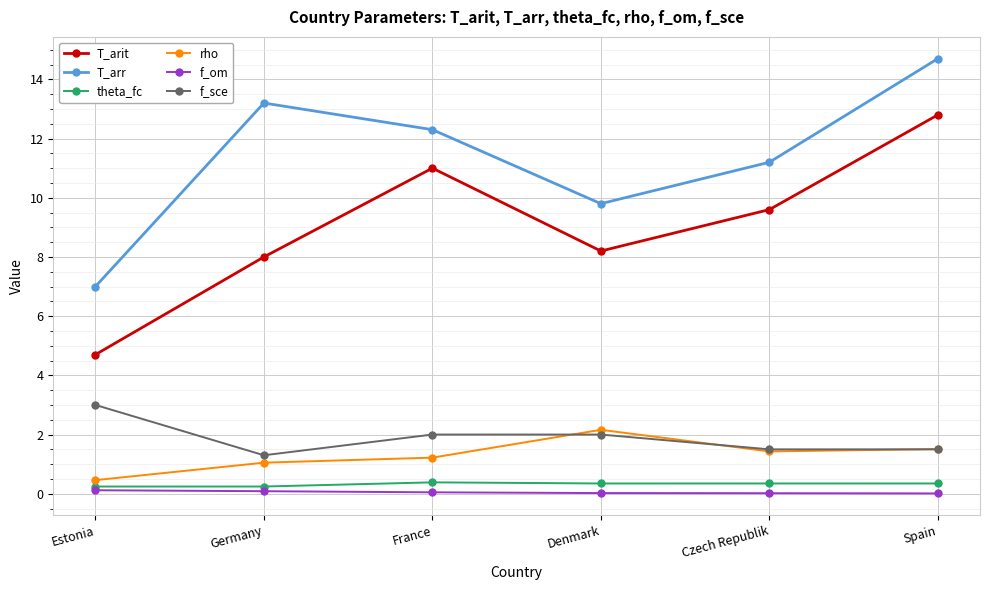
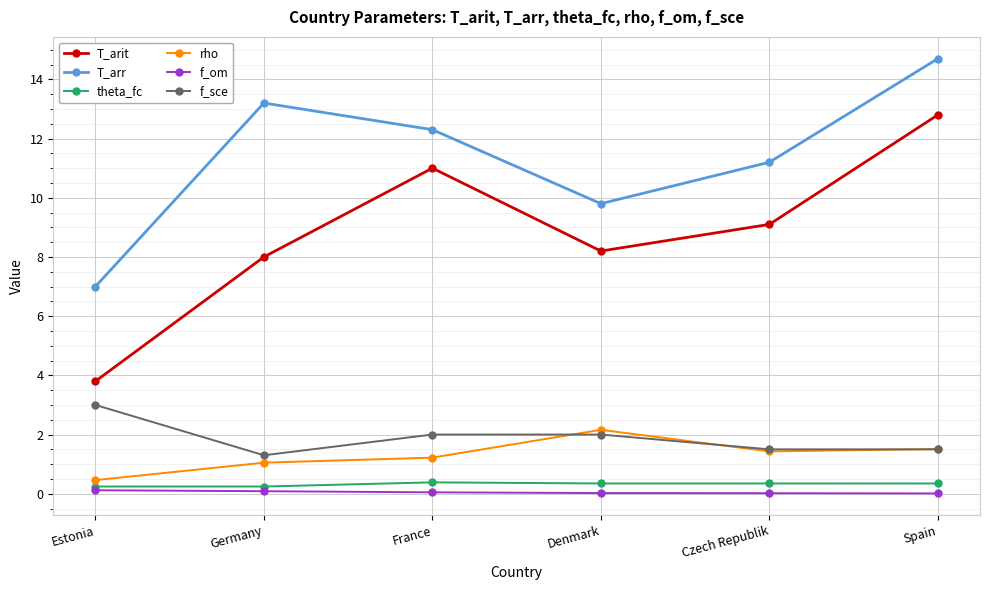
  {
    "T_arit": {
-     "Estonia": 4.7,
+     "Estonia": 3.8,
      "Germany": 8.0,
      "France": 11.0,
      "Denmark": 8.2,
-     "Czech Republik": 9.6,
+     "Czech Republik": 9.1,
      "Spain": 12.8
    },
    "T_arr": {
      "Estonia": 7.0,
      "Germany": 13.2,
      "France": 12.3,
      "Denmark": 9.8,
      "Czech Republik": 11.2,
      "Spain": 14.7
    },
    "theta_fc": {
      "Estonia": 0.2,
      "Germany": 0.2,
      "France": 0.4,
      "Denmark": 0.3,
      "Czech Republik": 0.3,
      "Spain": 0.3
    },
    "rho": {
      "Estonia": 0.5,
      "Germany": 1.1,
      "France": 1.2,
      "Denmark": 2.2
    },
    "f_om": {
      "Estonia": 0.1,
      "Germany": 0.1,
      "France": 0.0,
      "Denmark": 0.0,
      "Czech Republik": 0.0,
      "Spain": 0.0
    },
    "f_sce": {
      "Estonia": 3.0,
      "Germany": 1.3,
      "France": 2.0,
      "Denmark": 2.0
    }
  }
